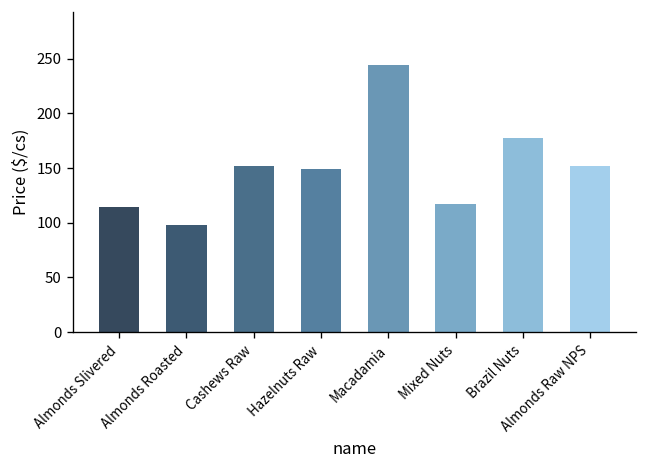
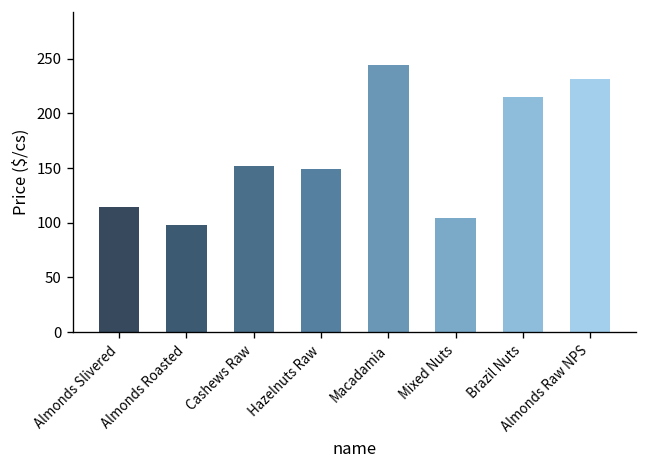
  {
    "Almonds Slivered": 110,
    "Almonds Roasted": 100,
    "Cashews Raw": 150,
    "Hazelnuts Raw": 150,
    "Macadamia": 240,
-   "Mixed Nuts": 120,
-   "Brazil Nuts": 180,
-   "Almonds Raw NPS": 150
+   "Mixed Nuts": 100,
+   "Brazil Nuts": 220,
+   "Almonds Raw NPS": 230
  }
